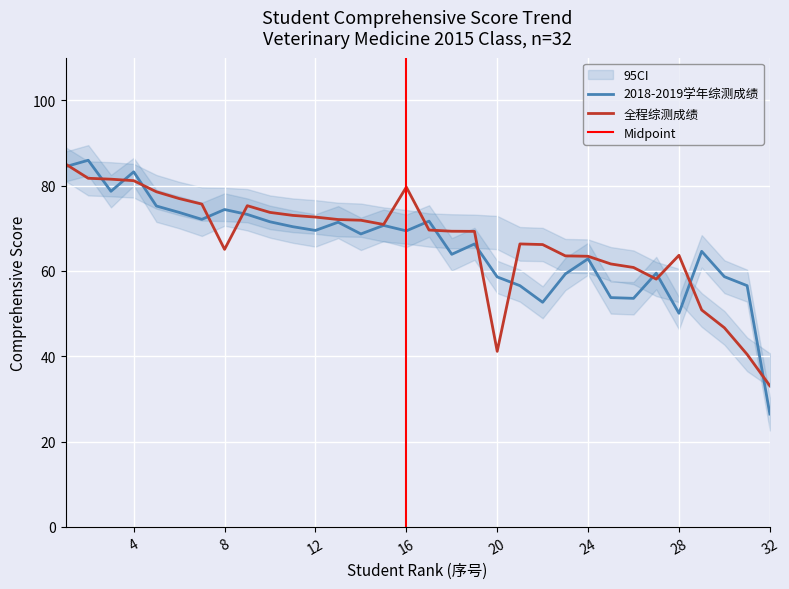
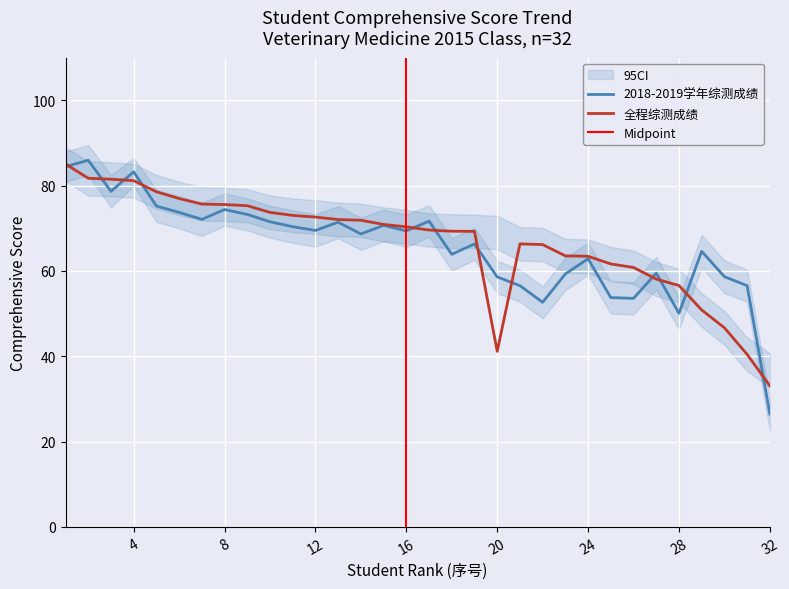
  {
    "全程综测成绩": {
      "4": 81,
-     "8": 65,
+     "8": 76,
      "12": 73,
-     "16": 80,
+     "16": 70,
      "20": 41,
-     "28": 64,
+     "28": 57,
      "32": 33
    }
  }
